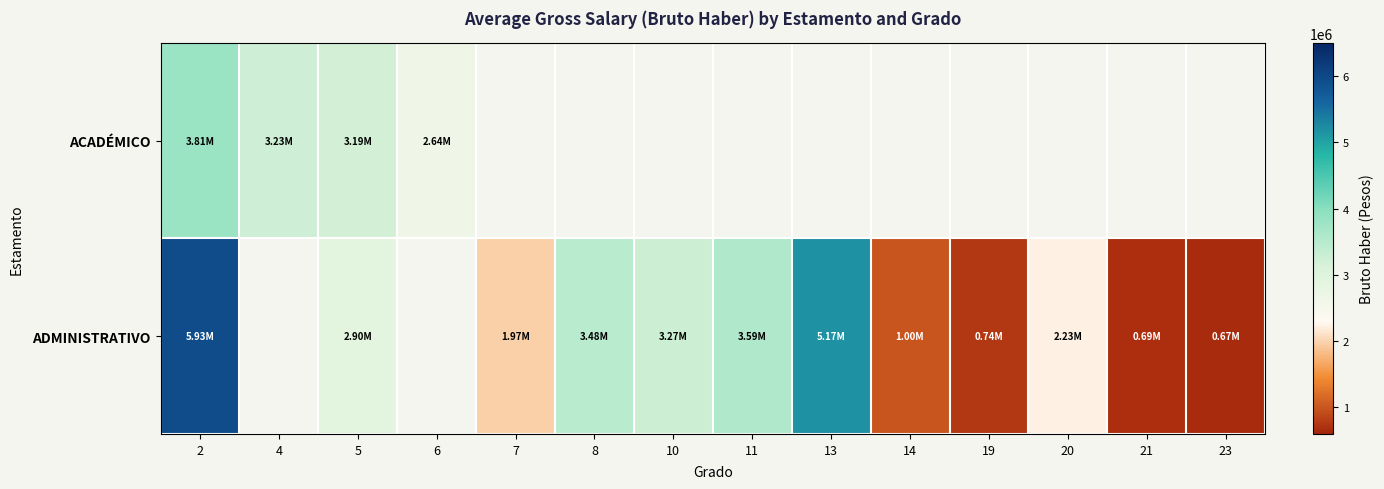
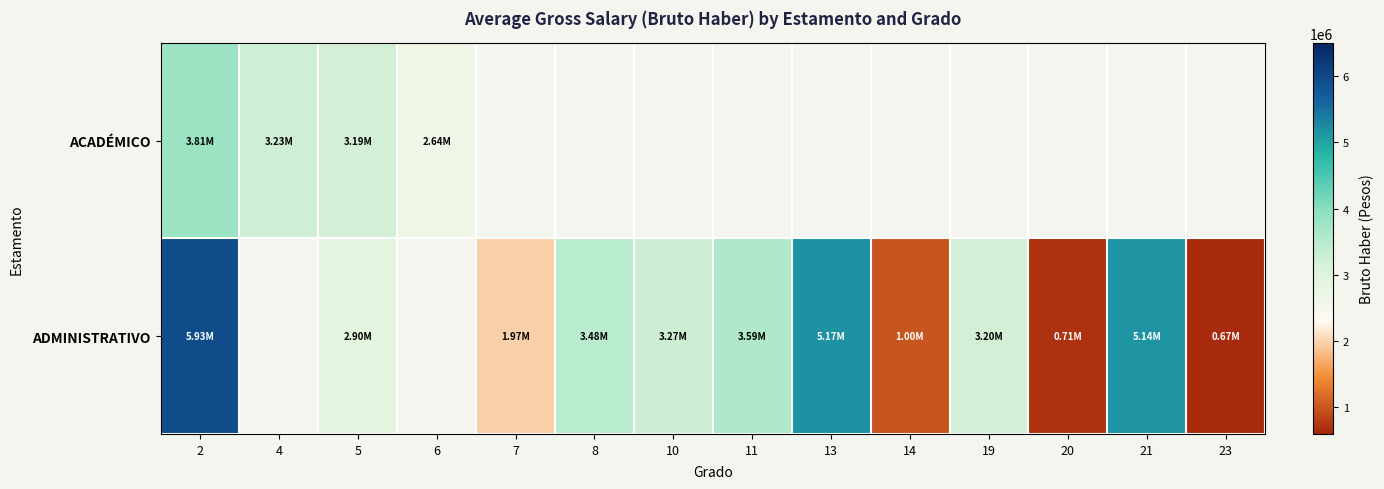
  {
    "ACADÉMICO": {
      "2": "3.81M",
      "4": "3.23M",
      "5": "3.19M",
      "6": "2.64M"
    },
    "ADMINISTRATIVO": {
      "2": "5.93M",
      "5": "2.90M",
      "7": "1.97M",
      "8": "3.48M",
      "10": "3.27M",
      "11": "3.59M",
      "13": "5.17M",
      "14": "1.00M",
-     "19": "0.74M",
-     "20": "2.23M",
-     "21": "0.69M",
+     "19": "3.20M",
+     "20": "0.71M",
+     "21": "5.14M",
      "23": "0.67M"
    }
  }
